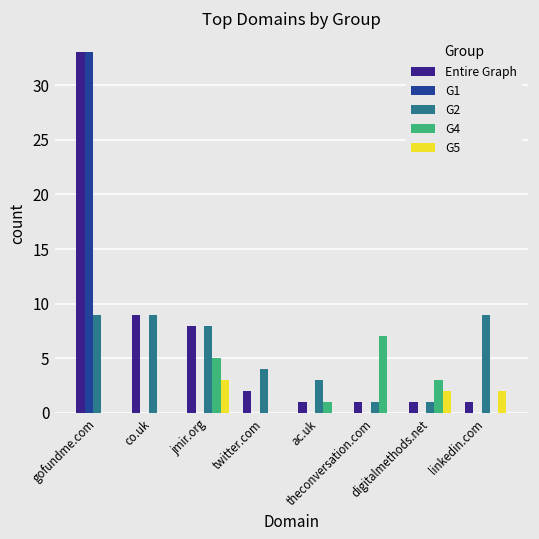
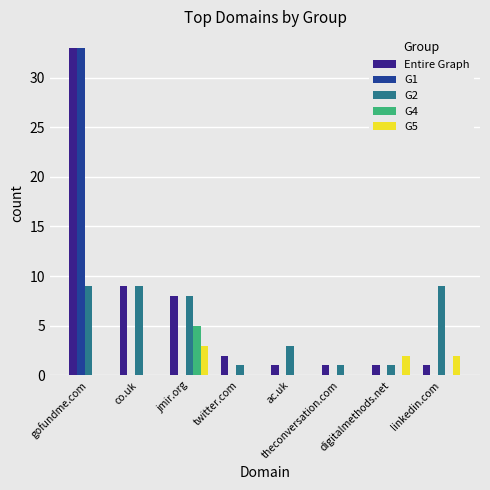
  {
    "G2": {
      "gofundme.com": 9,
      "co.uk": 9,
      "jmir.org": 8,
-     "twitter.com": 4,
+     "twitter.com": 1,
      "ac.uk": 3,
      "theconversation.com": 1,
      "digitalmethods.net": 1,
      "linkedin.com": 9
    },
    "G4": {
      "gofundme.com": 0,
      "co.uk": 0,
      "jmir.org": 5,
      "twitter.com": 0,
-     "ac.uk": 1,
-     "theconversation.com": 7,
-     "digitalmethods.net": 3,
+     "ac.uk": 0,
+     "theconversation.com": 0,
+     "digitalmethods.net": 0,
      "linkedin.com": 0
    },
    "G5": {
      "gofundme.com": 0,
      "co.uk": 0,
      "jmir.org": 3,
      "twitter.com": 0,
      "ac.uk": 0,
      "theconversation.com": 0,
      "digitalmethods.net": 2,
      "linkedin.com": 2
    }
  }
